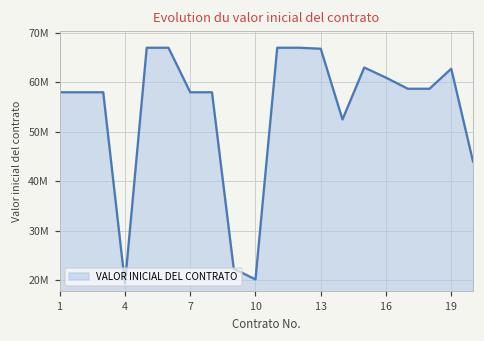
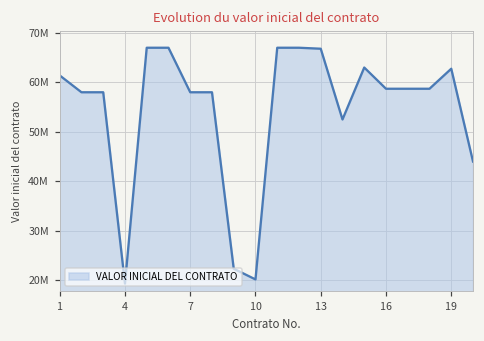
  {
-   "1": 58000000,
+   "1": 61000000,
    "7": 58000000,
    "10": 20000000,
    "13": 67000000,
-   "16": 61000000,
+   "16": 59000000,
    "19": 63000000
  }
